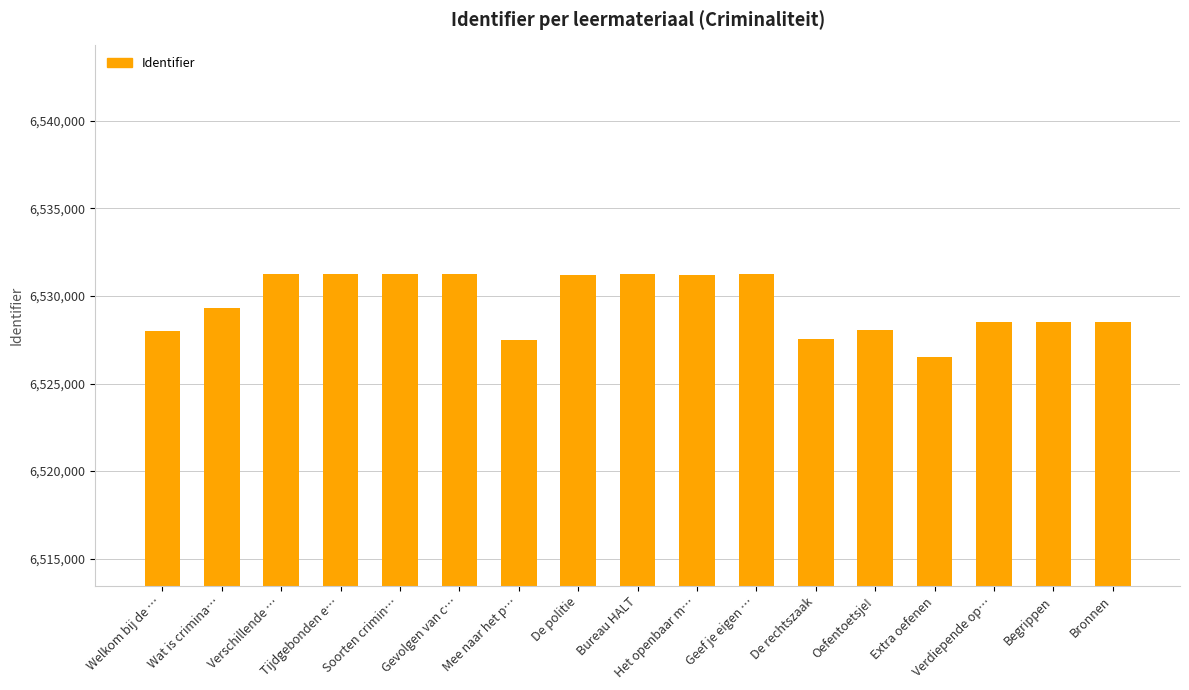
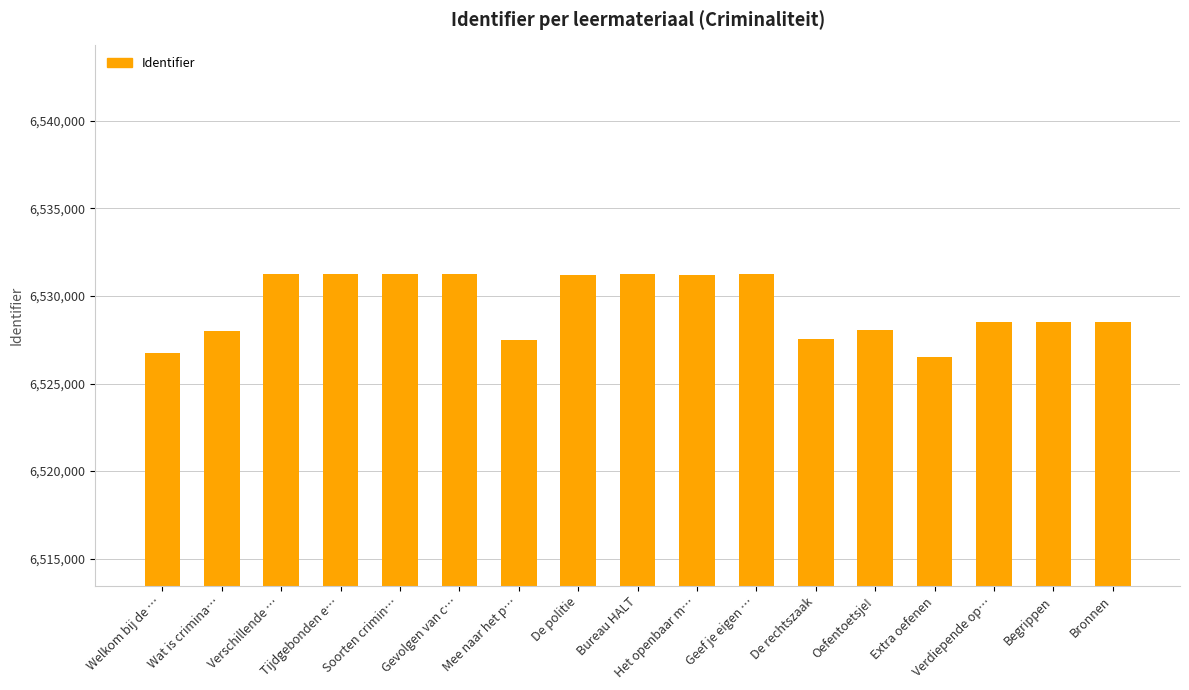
  {
-   "Welkom bij de …": "6,528,000",
-   "Wat is crimina…": "6,529,300",
+   "Welkom bij de …": "6,526,700",
+   "Wat is crimina…": "6,528,000",
    "Verschillende …": "6,531,200",
    "Tijdgebonden e…": "6,531,200",
    "Soorten crimin…": "6,531,200",
    "Gevolgen van c…": "6,531,200",
    "Mee naar het p…": "6,527,500",
    "De politie": "6,531,200",
    "Bureau HALT": "6,531,200",
    "Het openbaar m…": "6,531,200",
    "Geef je eigen …": "6,531,200",
    "De rechtszaak": "6,527,500",
    "Oefentoetsje!": "6,528,100",
    "Extra oefenen": "6,526,500",
    "Verdiepende op…": "6,528,500",
    "Begrippen": "6,528,500",
    "Bronnen": "6,528,500"
  }
